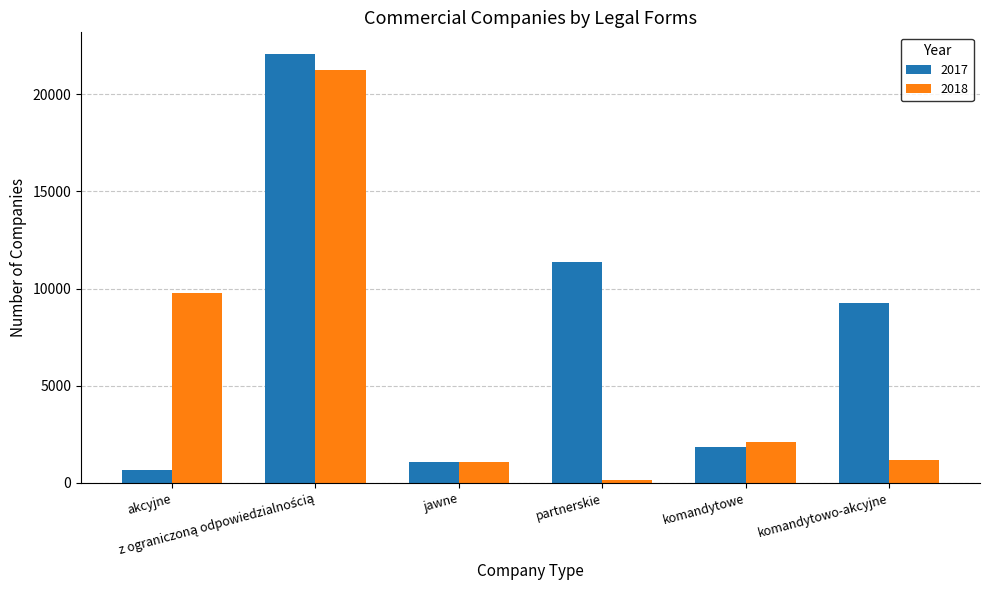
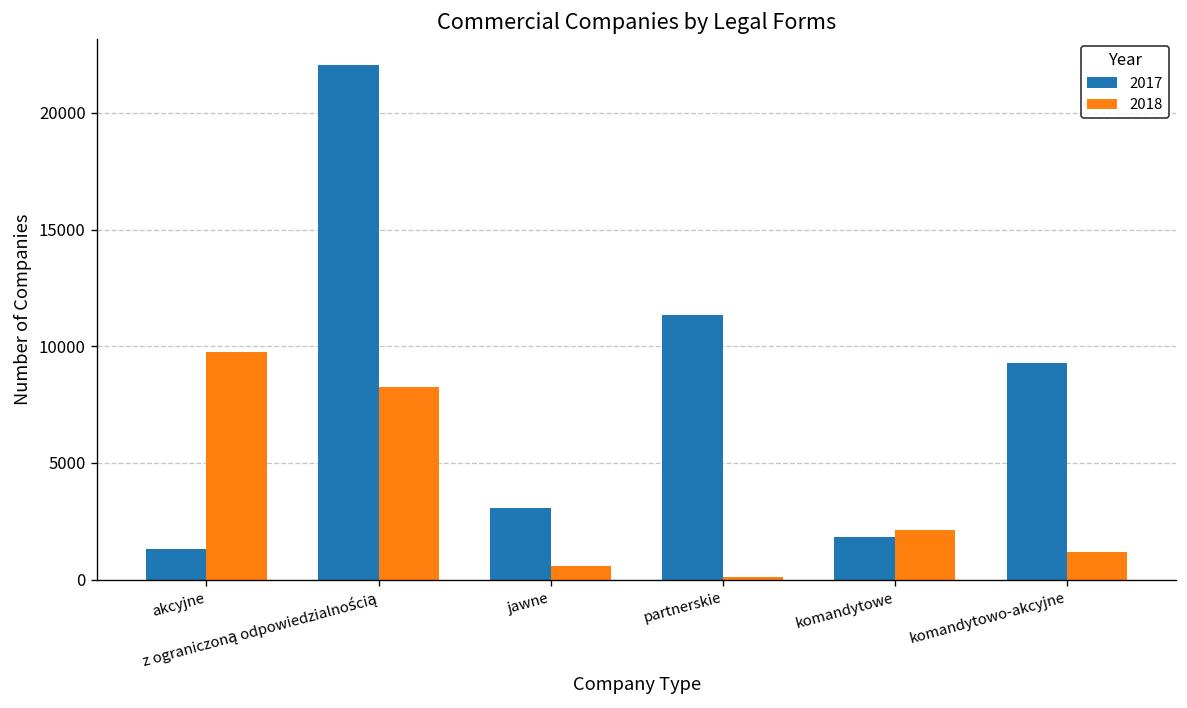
  {
    "2017": {
-     "akcyjne": 700,
+     "akcyjne": 1300,
      "z ograniczoną odpowiedzialnością": 22100,
-     "jawne": 1100,
+     "jawne": 3100,
      "partnerskie": 11300,
      "komandytowe": 1800,
      "komandytowo-akcyjne": 9300
    },
    "2018": {
      "akcyjne": 9800,
-     "z ograniczoną odpowiedzialnością": 21200,
-     "jawne": 1100,
+     "z ograniczoną odpowiedzialnością": 8300,
+     "jawne": 600,
      "partnerskie": 100,
      "komandytowe": 2100,
      "komandytowo-akcyjne": 1200
    }
  }
